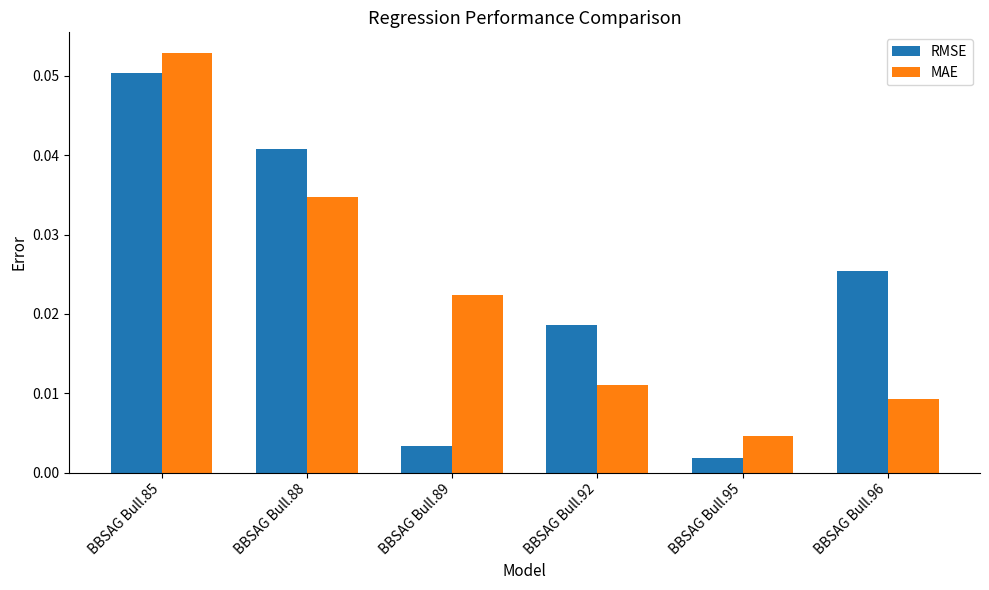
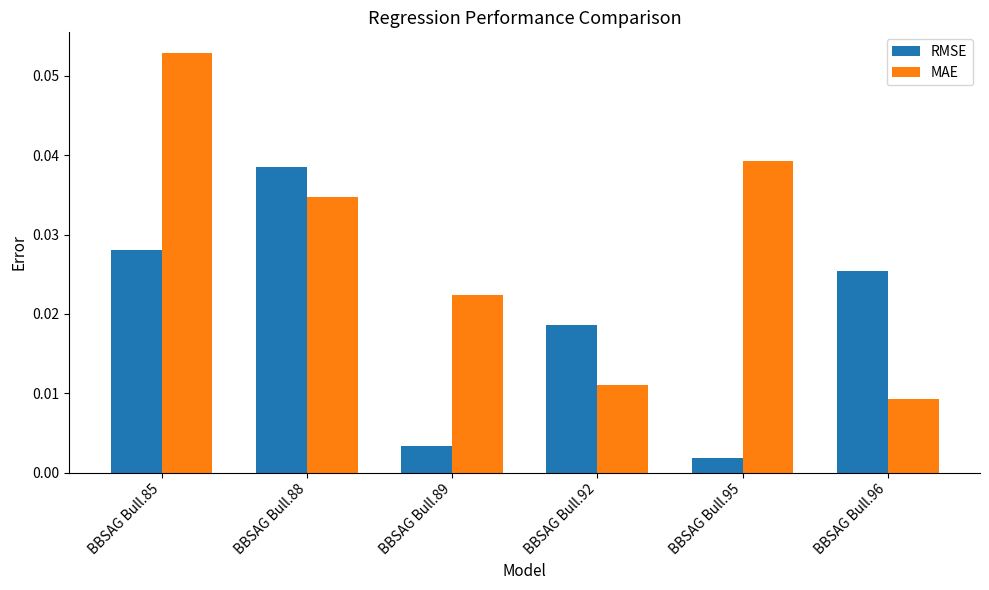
  {
    "RMSE": {
-     "BBSAG Bull.85": 0.050,
-     "BBSAG Bull.88": 0.041,
+     "BBSAG Bull.85": 0.028,
+     "BBSAG Bull.88": 0.038,
      "BBSAG Bull.89": 0.003,
      "BBSAG Bull.92": 0.019,
      "BBSAG Bull.95": 0.002,
      "BBSAG Bull.96": 0.025
    },
    "MAE": {
      "BBSAG Bull.85": 0.053,
      "BBSAG Bull.88": 0.035,
      "BBSAG Bull.89": 0.022,
      "BBSAG Bull.92": 0.011,
-     "BBSAG Bull.95": 0.005,
+     "BBSAG Bull.95": 0.039,
      "BBSAG Bull.96": 0.009
    }
  }
